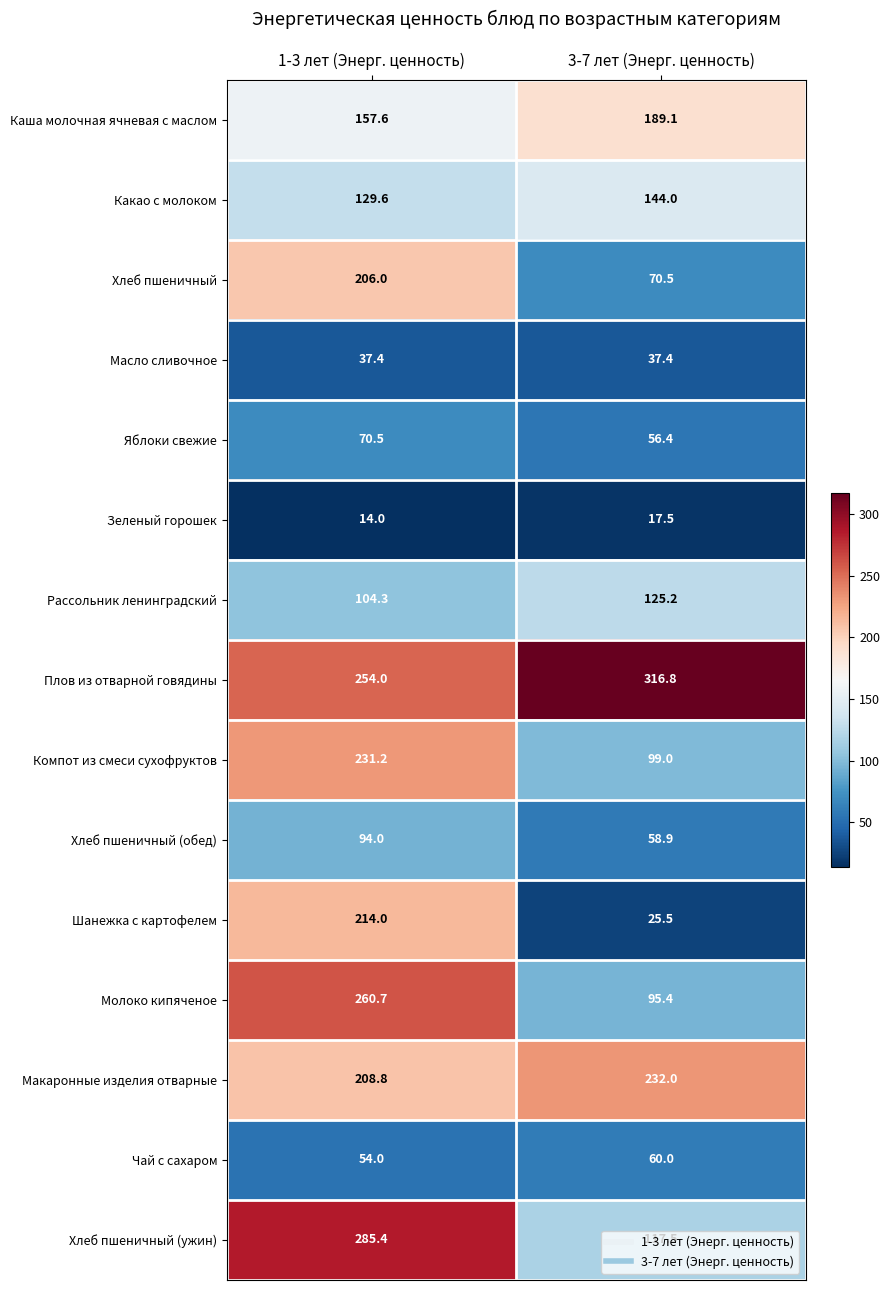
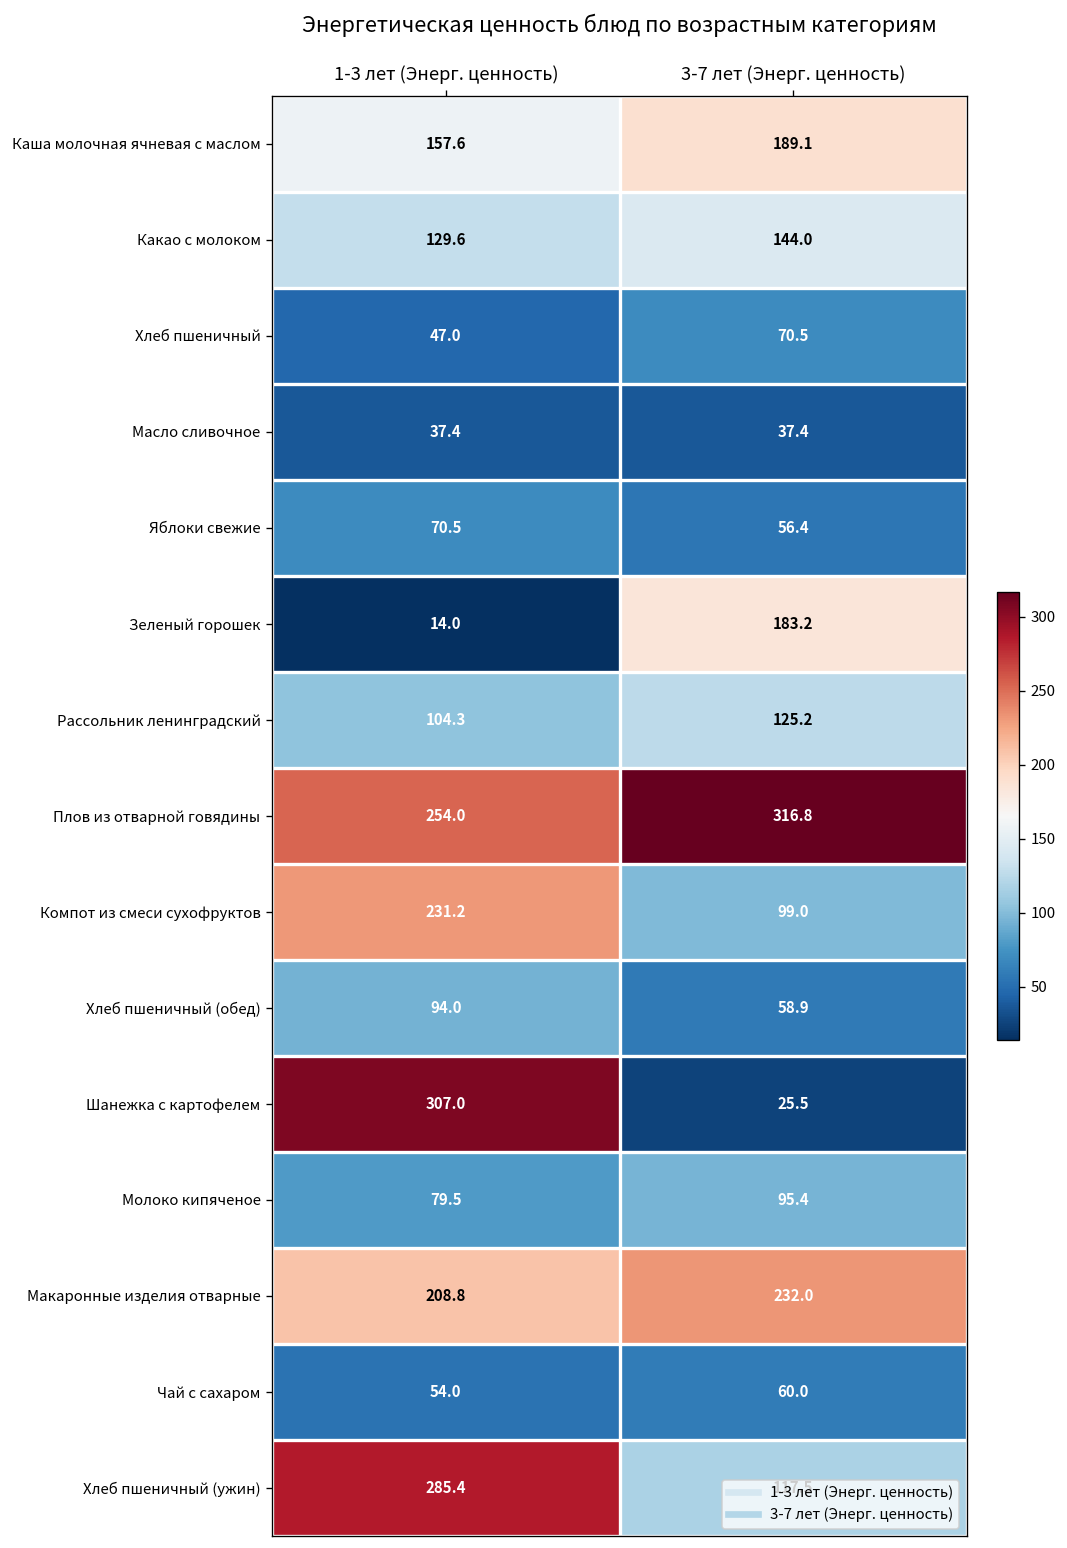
  {
    "Каша молочная ячневая с маслом": {
      "1-3 лет (Энерг. ценность)": 157.6,
      "3-7 лет (Энерг. ценность)": 189.1
    },
    "Какао с молоком": {
      "1-3 лет (Энерг. ценность)": 129.6,
      "3-7 лет (Энерг. ценность)": 144.0
    },
    "Хлеб пшеничный": {
-     "1-3 лет (Энерг. ценность)": 206.0,
+     "1-3 лет (Энерг. ценность)": 47.0,
      "3-7 лет (Энерг. ценность)": 70.5
    },
    "Масло сливочное": {
      "1-3 лет (Энерг. ценность)": 37.4,
      "3-7 лет (Энерг. ценность)": 37.4
    },
    "Яблоки свежие": {
      "1-3 лет (Энерг. ценность)": 70.5,
      "3-7 лет (Энерг. ценность)": 56.4
    },
    "Зеленый горошек": {
      "1-3 лет (Энерг. ценность)": 14.0,
-     "3-7 лет (Энерг. ценность)": 17.5
+     "3-7 лет (Энерг. ценность)": 183.2
    },
    "Рассольник ленинградский": {
      "1-3 лет (Энерг. ценность)": 104.3,
      "3-7 лет (Энерг. ценность)": 125.2
    },
    "Плов из отварной говядины": {
      "1-3 лет (Энерг. ценность)": 254.0,
      "3-7 лет (Энерг. ценность)": 316.8
    },
    "Компот из смеси сухофруктов": {
      "1-3 лет (Энерг. ценность)": 231.2,
      "3-7 лет (Энерг. ценность)": 99.0
    },
    "Хлеб пшеничный (обед)": {
      "1-3 лет (Энерг. ценность)": 94.0,
      "3-7 лет (Энерг. ценность)": 58.9
    },
    "Шанежка с картофелем": {
-     "1-3 лет (Энерг. ценность)": 214.0,
+     "1-3 лет (Энерг. ценность)": 307.0,
      "3-7 лет (Энерг. ценность)": 25.5
    },
    "Молоко кипяченое": {
-     "1-3 лет (Энерг. ценность)": 260.7,
+     "1-3 лет (Энерг. ценность)": 79.5,
      "3-7 лет (Энерг. ценность)": 95.4
    },
    "Макаронные изделия отварные": {
      "1-3 лет (Энерг. ценность)": 208.8,
      "3-7 лет (Энерг. ценность)": 232.0
    },
    "Чай с сахаром": {
      "1-3 лет (Энерг. ценность)": 54.0,
      "3-7 лет (Энерг. ценность)": 60.0
    },
    "Хлеб пшеничный (ужин)": {
      "1-3 лет (Энерг. ценность)": 285.4
    }
  }
